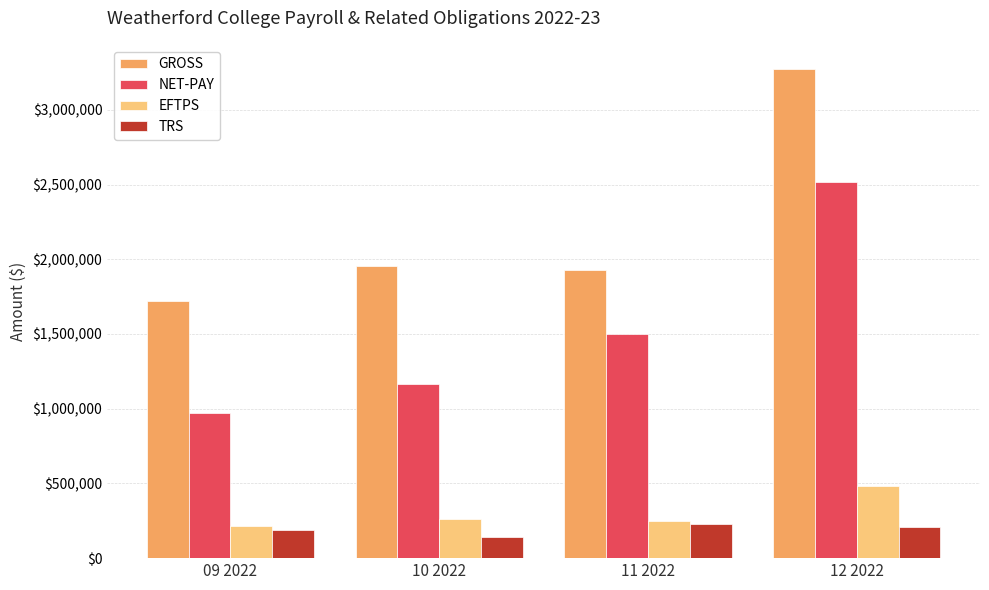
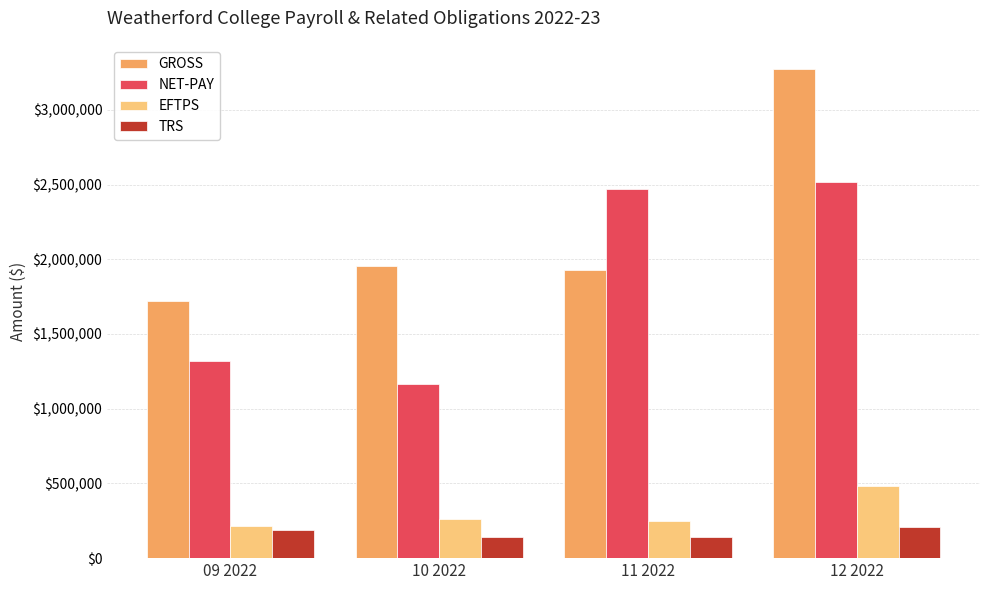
  {
    "NET-PAY": {
-     "09 2022": "$970,000",
+     "09 2022": "$1,320,000",
      "10 2022": "$1,160,000",
-     "11 2022": "$1,500,000",
+     "11 2022": "$2,470,000",
      "12 2022": "$2,520,000"
    },
    "TRS": {
      "09 2022": "$190,000",
      "10 2022": "$140,000",
-     "11 2022": "$230,000",
+     "11 2022": "$140,000",
      "12 2022": "$210,000"
    }
  }
